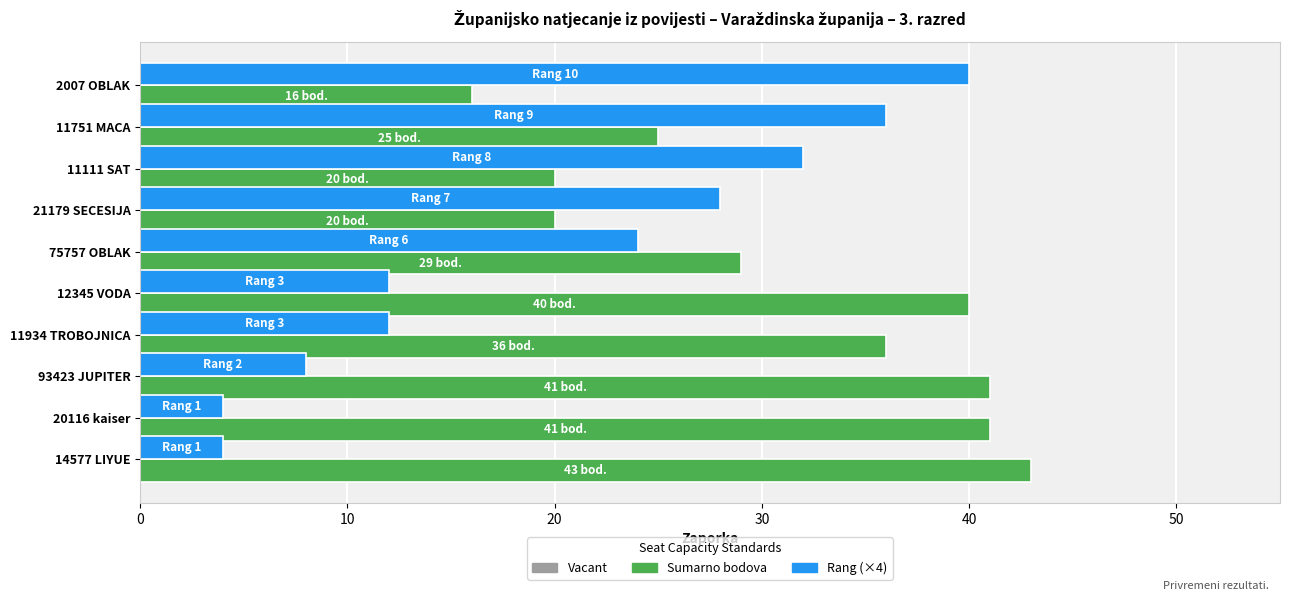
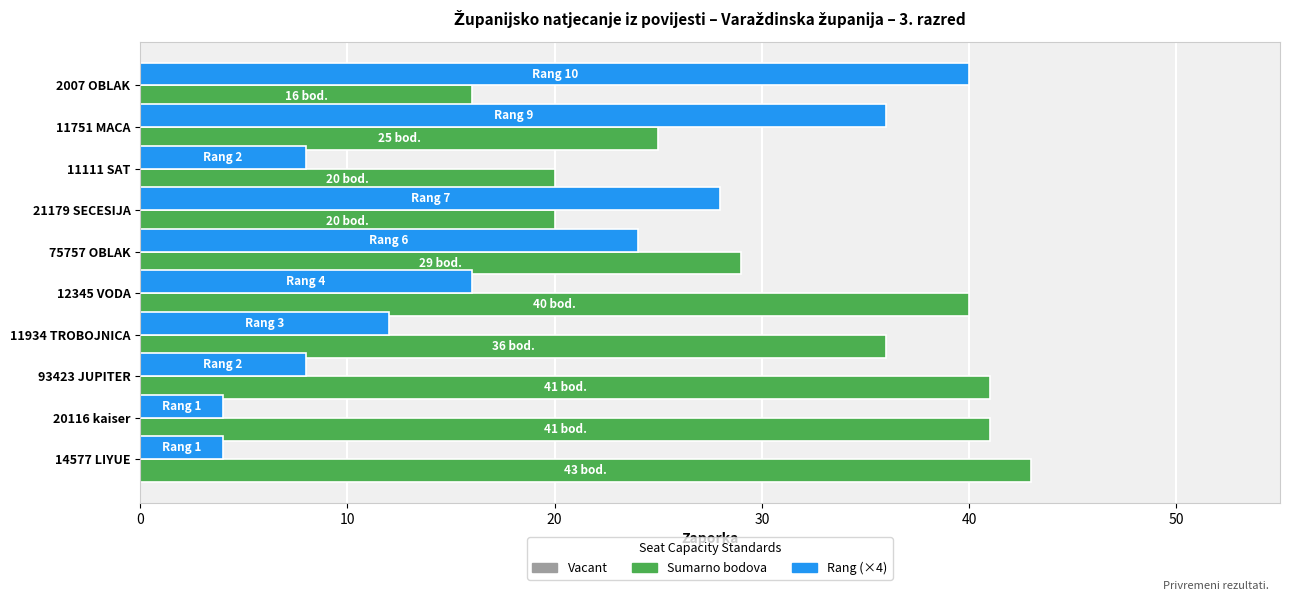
  {
    "Sumarno bodova": {
      "2007 OBLAK": 16,
      "11751 MACA": 25,
      "11111 SAT": 20,
      "21179 SECESIJA": 20,
      "75757 OBLAK": 29,
      "12345 VODA": 40,
      "11934 TROBOJNICA": 36,
      "93423 JUPITER": 41,
      "20116 kaiser": 41,
      "14577 LIYUE": 43
    },
    "Rang (×4)": {
-     "11111 SAT": 8,
-     "12345 VODA": 3
+     "11111 SAT": 2,
+     "12345 VODA": 4
    }
  }
